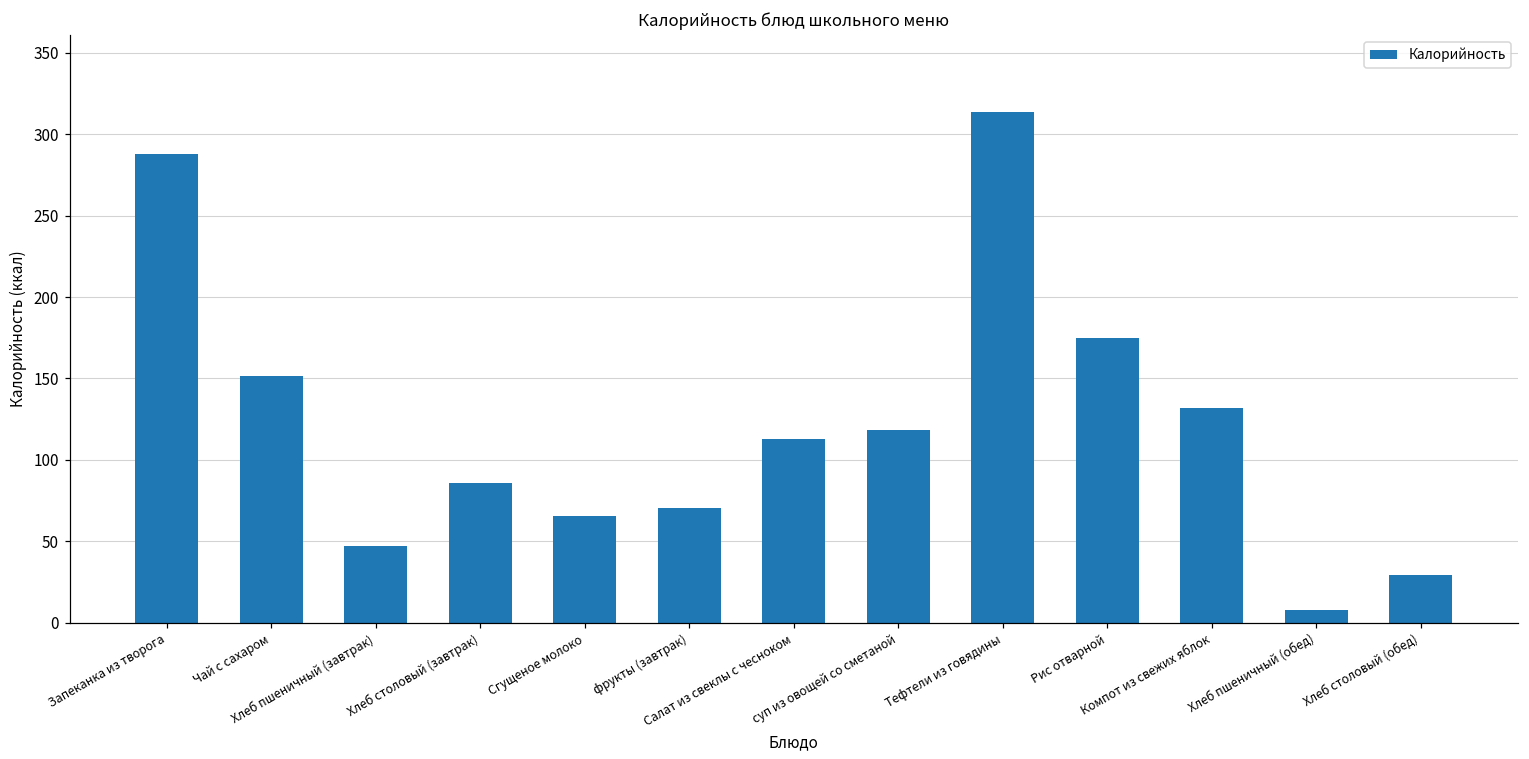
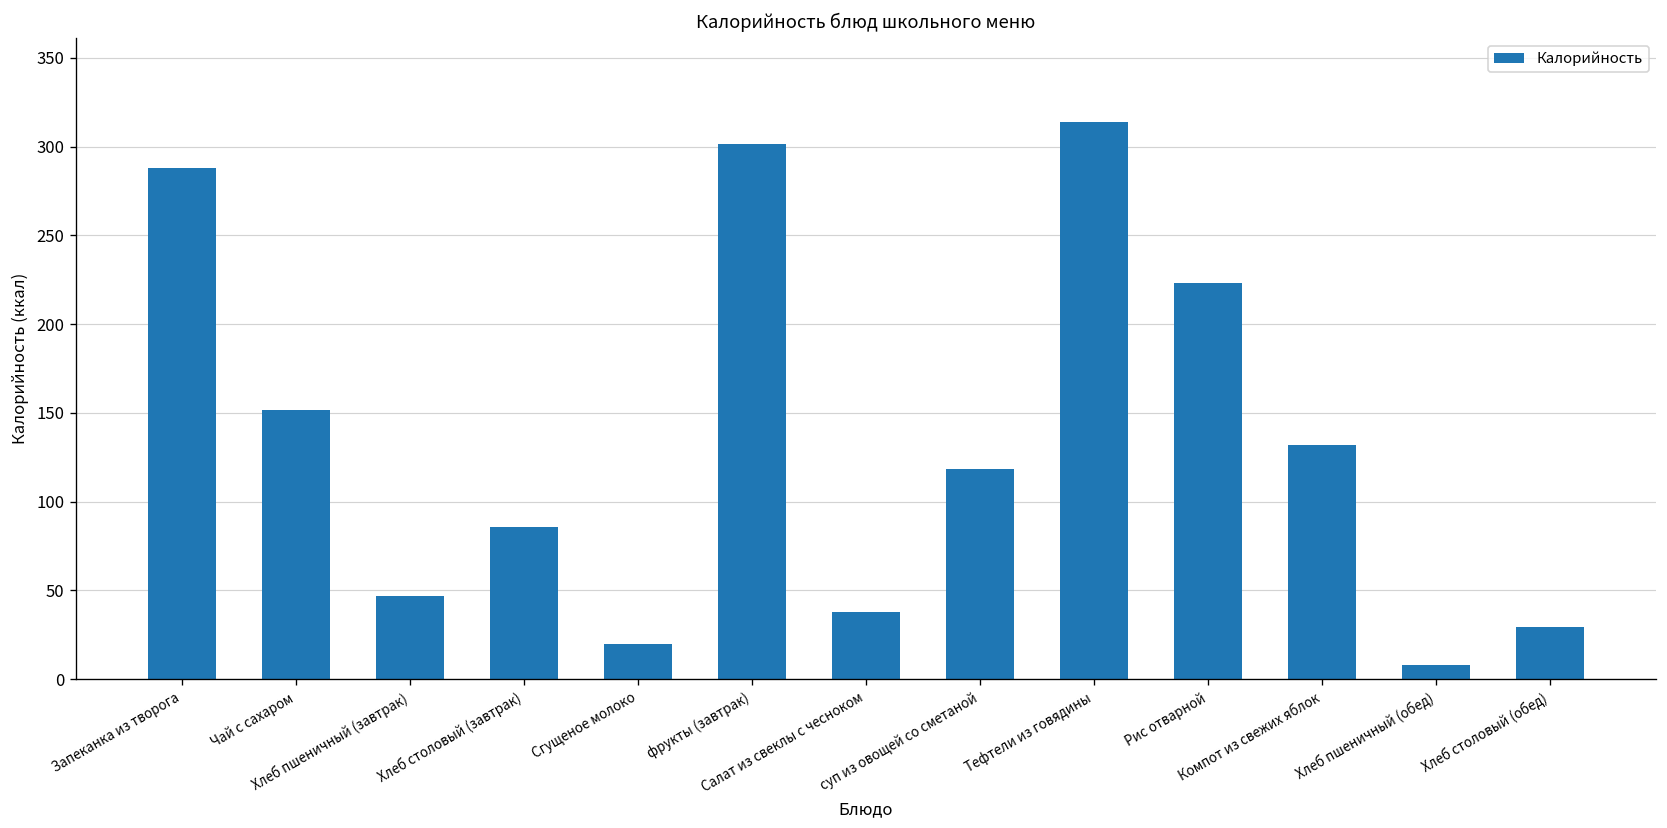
  {
    "Запеканка из творога": 288,
    "Чай с сахаром": 152,
    "Хлеб пшеничный (завтрак)": 47,
    "Хлеб столовый (завтрак)": 86,
-   "Сгущеное молоко": 66,
-   "фрукты (завтрак)": 71,
-   "Салат из свеклы с чесноком": 113,
+   "Сгущеное молоко": 20,
+   "фрукты (завтрак)": 301,
+   "Салат из свеклы с чесноком": 38,
    "суп из овощей со сметаной": 118,
    "Тефтели из говядины": 314,
-   "Рис отварной": 175,
+   "Рис отварной": 223,
    "Компот из свежих яблок": 132,
    "Хлеб пшеничный (обед)": 8,
    "Хлеб столовый (обед)": 29
  }
